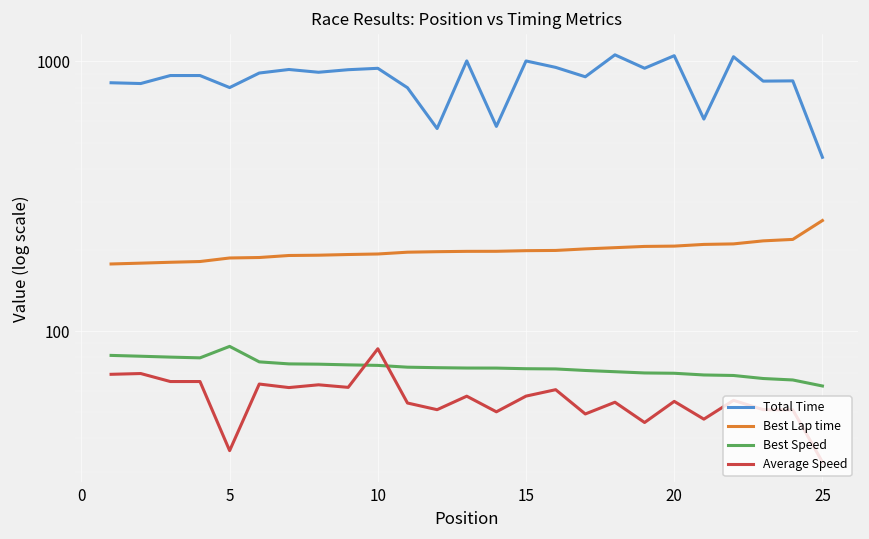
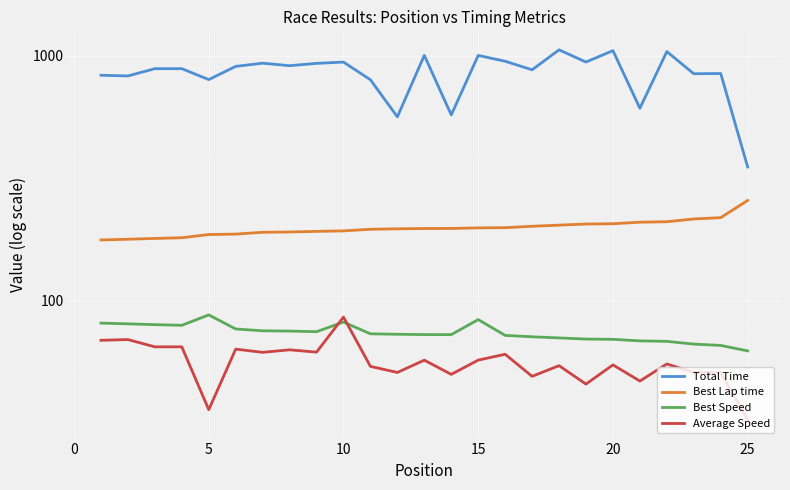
  {
    "Total Time": {
      "5": 800,
      "10": 940,
      "15": 1000,
      "20": 1050,
-     "25": 440
+     "25": 350
    },
    "Best Lap time": {
      "5": 190,
      "10": 190,
      "15": 200,
      "20": 210,
      "25": 260
    },
    "Best Speed": {
      "5": 88,
-     "10": 75,
-     "15": 72,
+     "10": 82,
+     "15": 84,
      "20": 70,
      "25": 63
    },
    "Average Speed": {
      "5": 36,
      "10": 86,
      "15": 57,
      "20": 55
    }
  }
